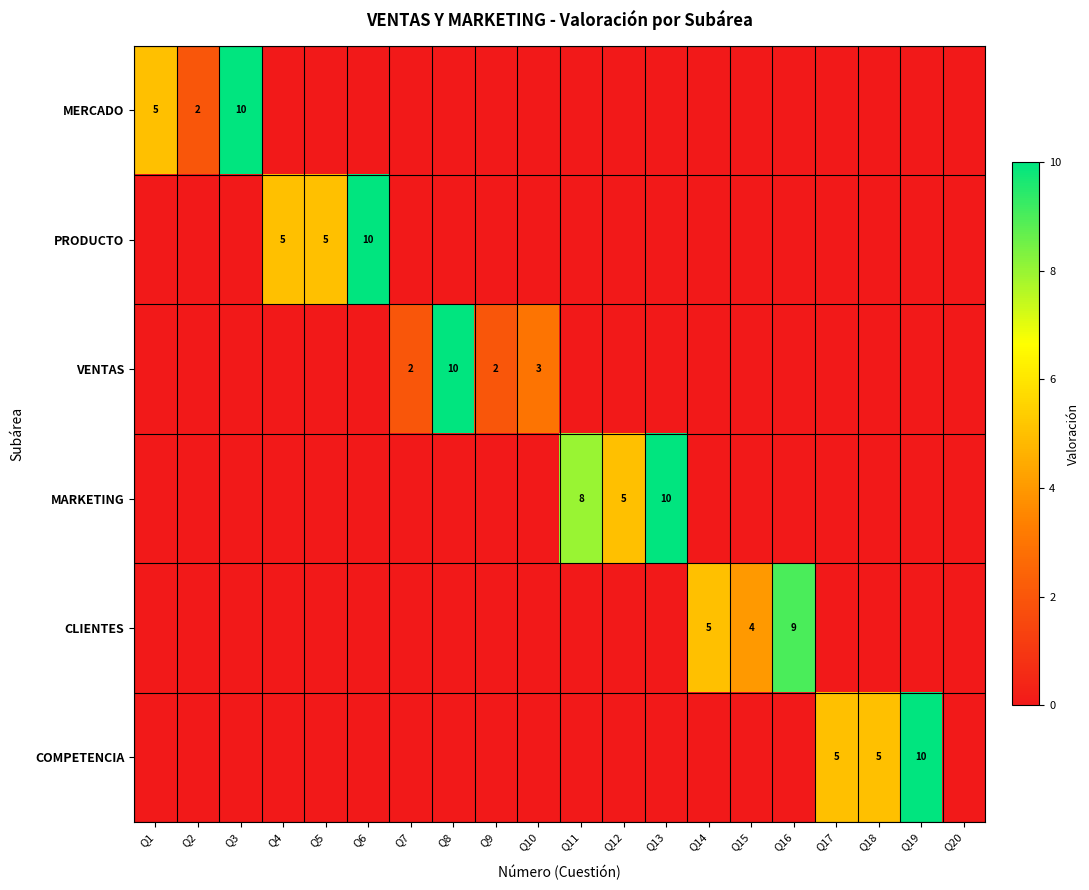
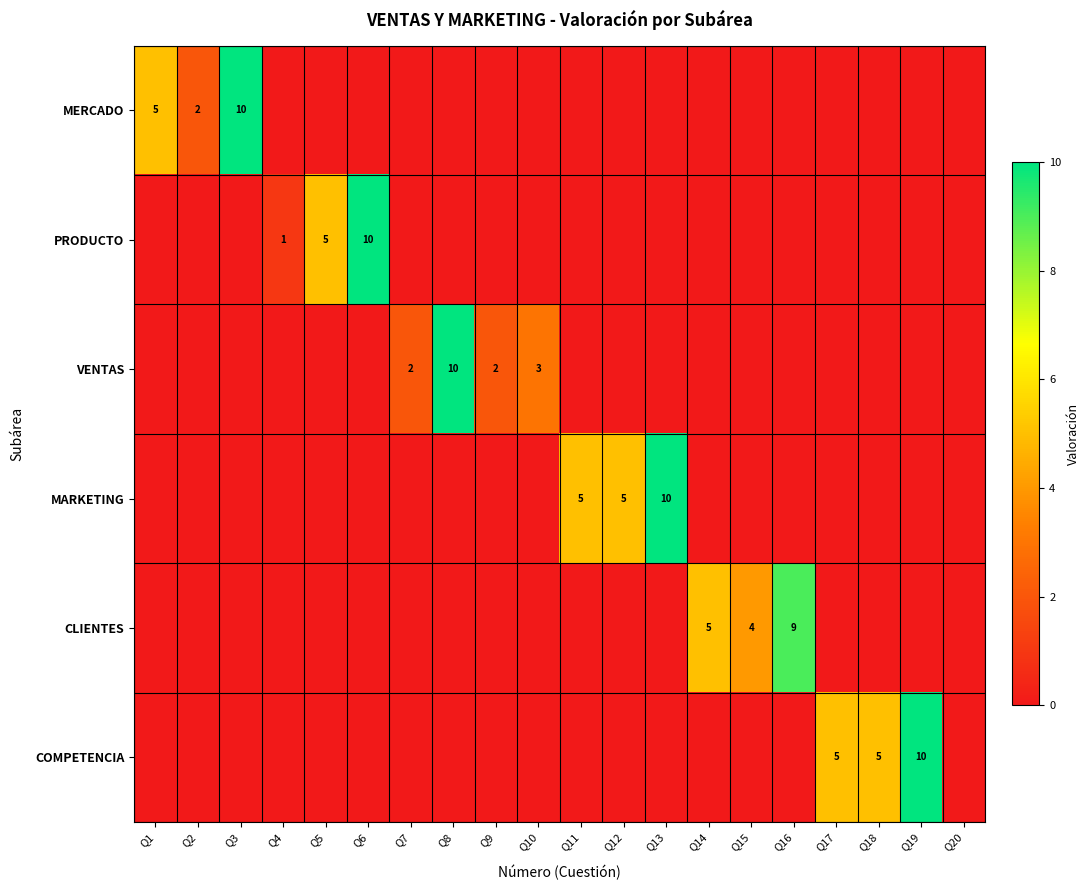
  {
    "MERCADO": {
      "Q1": 5,
      "Q2": 2,
      "Q3": 10
    },
    "PRODUCTO": {
-     "Q4": 5,
+     "Q4": 1,
      "Q5": 5,
      "Q6": 10
    },
    "VENTAS": {
      "Q7": 2,
      "Q8": 10,
      "Q9": 2,
      "Q10": 3
    },
    "MARKETING": {
-     "Q11": 8,
+     "Q11": 5,
      "Q12": 5,
      "Q13": 10
    },
    "CLIENTES": {
      "Q14": 5,
      "Q15": 4,
      "Q16": 9
    },
    "COMPETENCIA": {
      "Q17": 5,
      "Q18": 5,
      "Q19": 10
    }
  }
